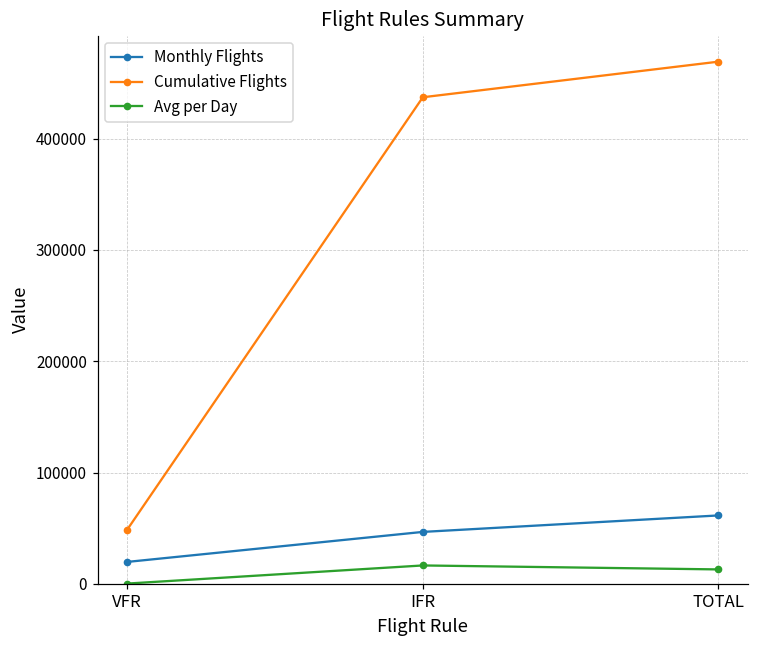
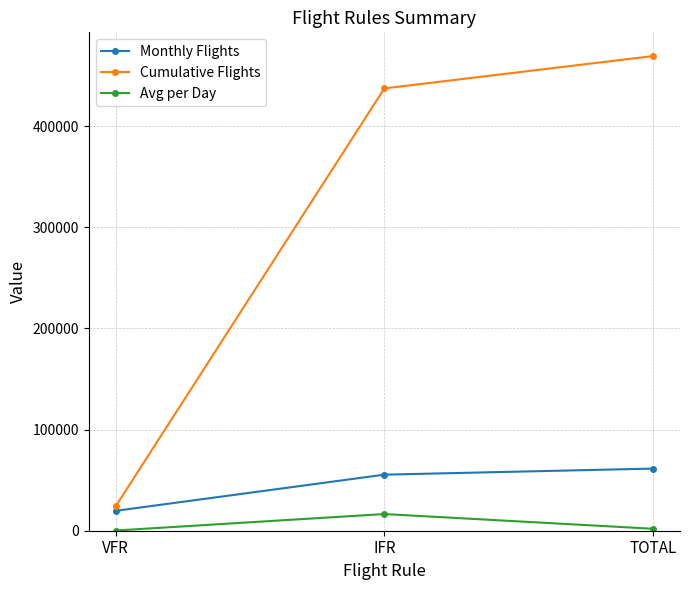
  {
    "Monthly Flights": {
      "VFR": 20000,
-     "IFR": 47000,
+     "IFR": 55000,
      "TOTAL": 61000
    },
    "Cumulative Flights": {
-     "VFR": 49000,
+     "VFR": 24000,
      "IFR": 437000,
      "TOTAL": 469000
    },
    "Avg per Day": {
      "VFR": 0,
      "IFR": 16000,
-     "TOTAL": 13000
+     "TOTAL": 2000
    }
  }
